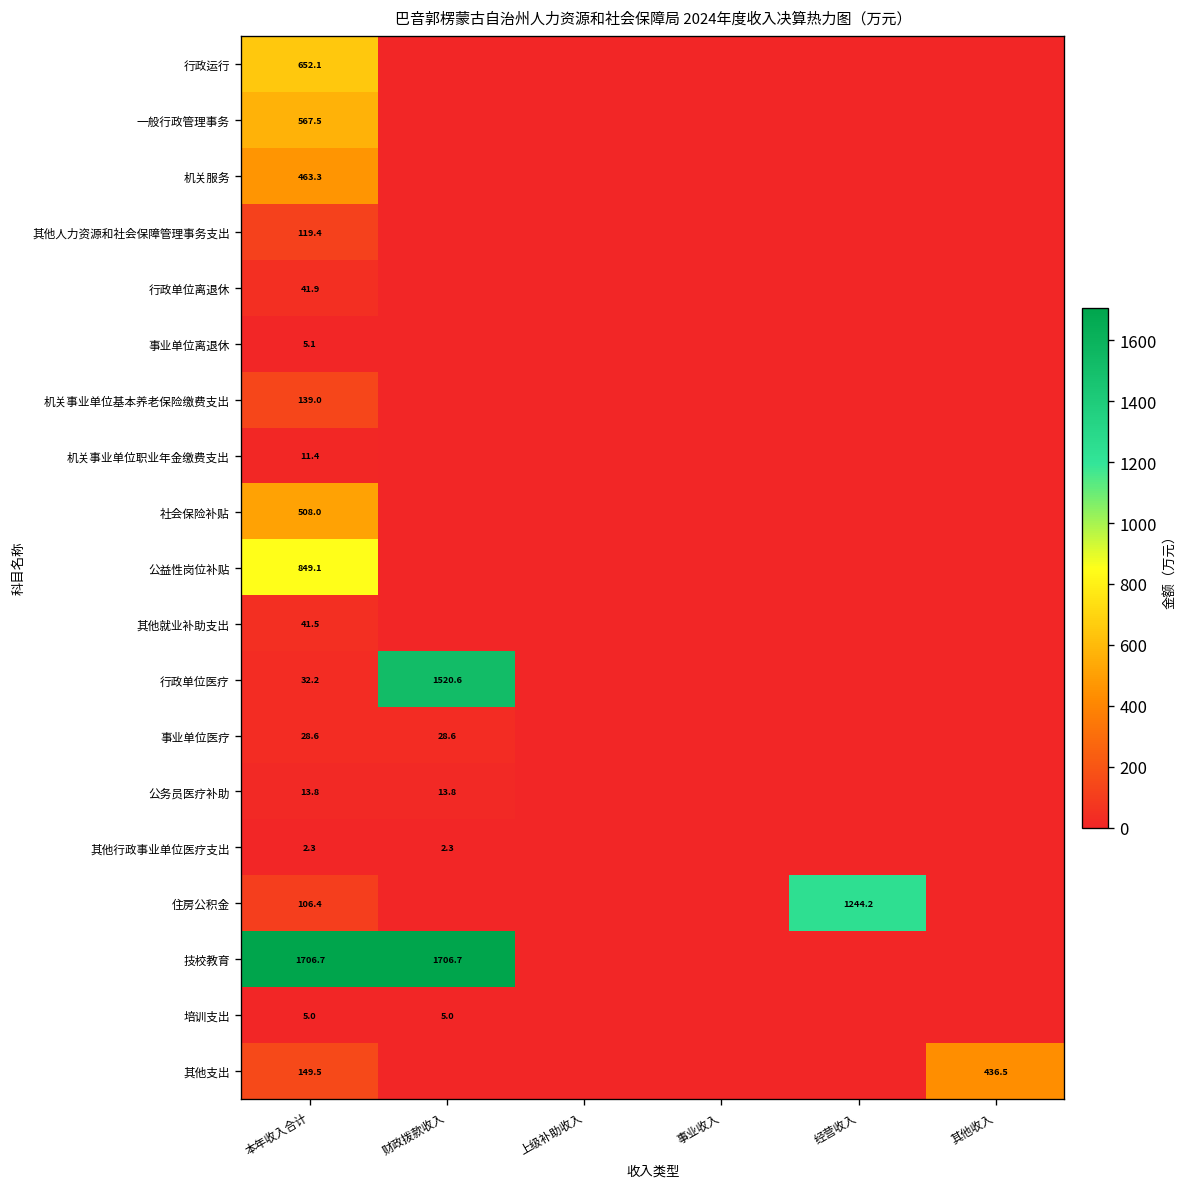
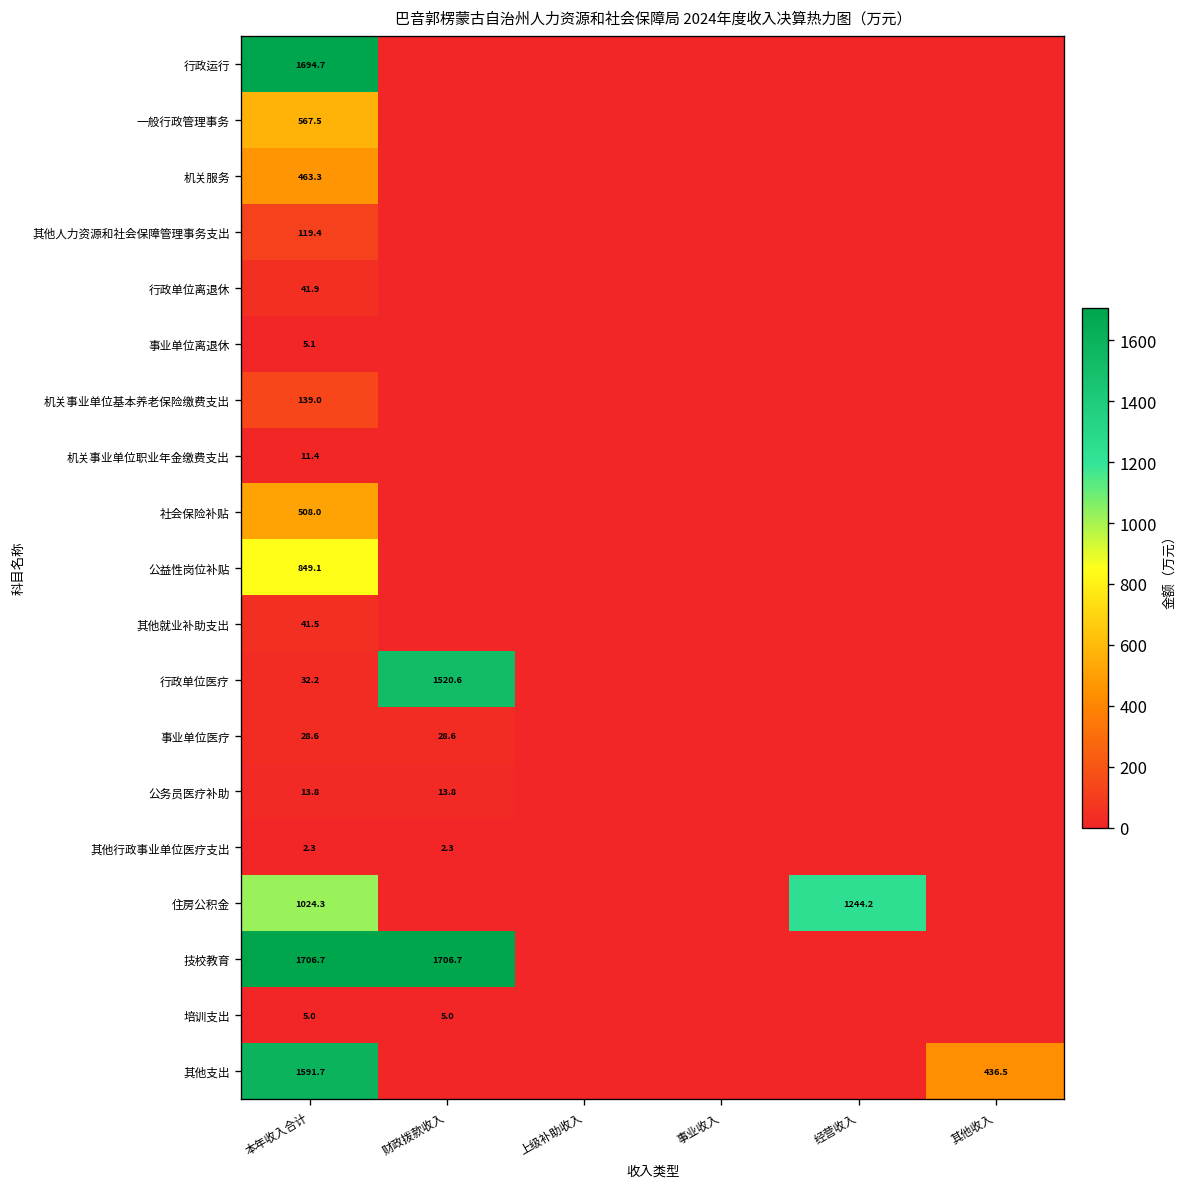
  {
    "行政运行": {
-     "本年收入合计": 652.1
+     "本年收入合计": 1694.7
    },
    "一般行政管理事务": {
      "本年收入合计": 567.5
    },
    "机关服务": {
      "本年收入合计": 463.3
    },
    "其他人力资源和社会保障管理事务支出": {
      "本年收入合计": 119.4
    },
    "行政单位离退休": {
      "本年收入合计": 41.9
    },
    "事业单位离退休": {
      "本年收入合计": 5.1
    },
    "机关事业单位基本养老保险缴费支出": {
      "本年收入合计": 139.0
    },
    "机关事业单位职业年金缴费支出": {
      "本年收入合计": 11.4
    },
    "社会保险补贴": {
      "本年收入合计": 508.0
    },
    "公益性岗位补贴": {
      "本年收入合计": 849.1
    },
    "其他就业补助支出": {
      "本年收入合计": 41.5
    },
    "行政单位医疗": {
      "本年收入合计": 32.2,
      "财政拨款收入": 1520.6
    },
    "事业单位医疗": {
      "本年收入合计": 28.6,
      "财政拨款收入": 28.6
    },
    "公务员医疗补助": {
      "本年收入合计": 13.8,
      "财政拨款收入": 13.8
    },
    "其他行政事业单位医疗支出": {
      "本年收入合计": 2.3,
      "财政拨款收入": 2.3
    },
    "住房公积金": {
-     "本年收入合计": 106.4,
+     "本年收入合计": 1024.3,
      "经营收入": 1244.2
    },
    "技校教育": {
      "本年收入合计": 1706.7,
      "财政拨款收入": 1706.7
    },
    "培训支出": {
      "本年收入合计": 5.0,
      "财政拨款收入": 5.0
    },
    "其他支出": {
-     "本年收入合计": 149.5,
+     "本年收入合计": 1591.7,
      "其他收入": 436.5
    }
  }
